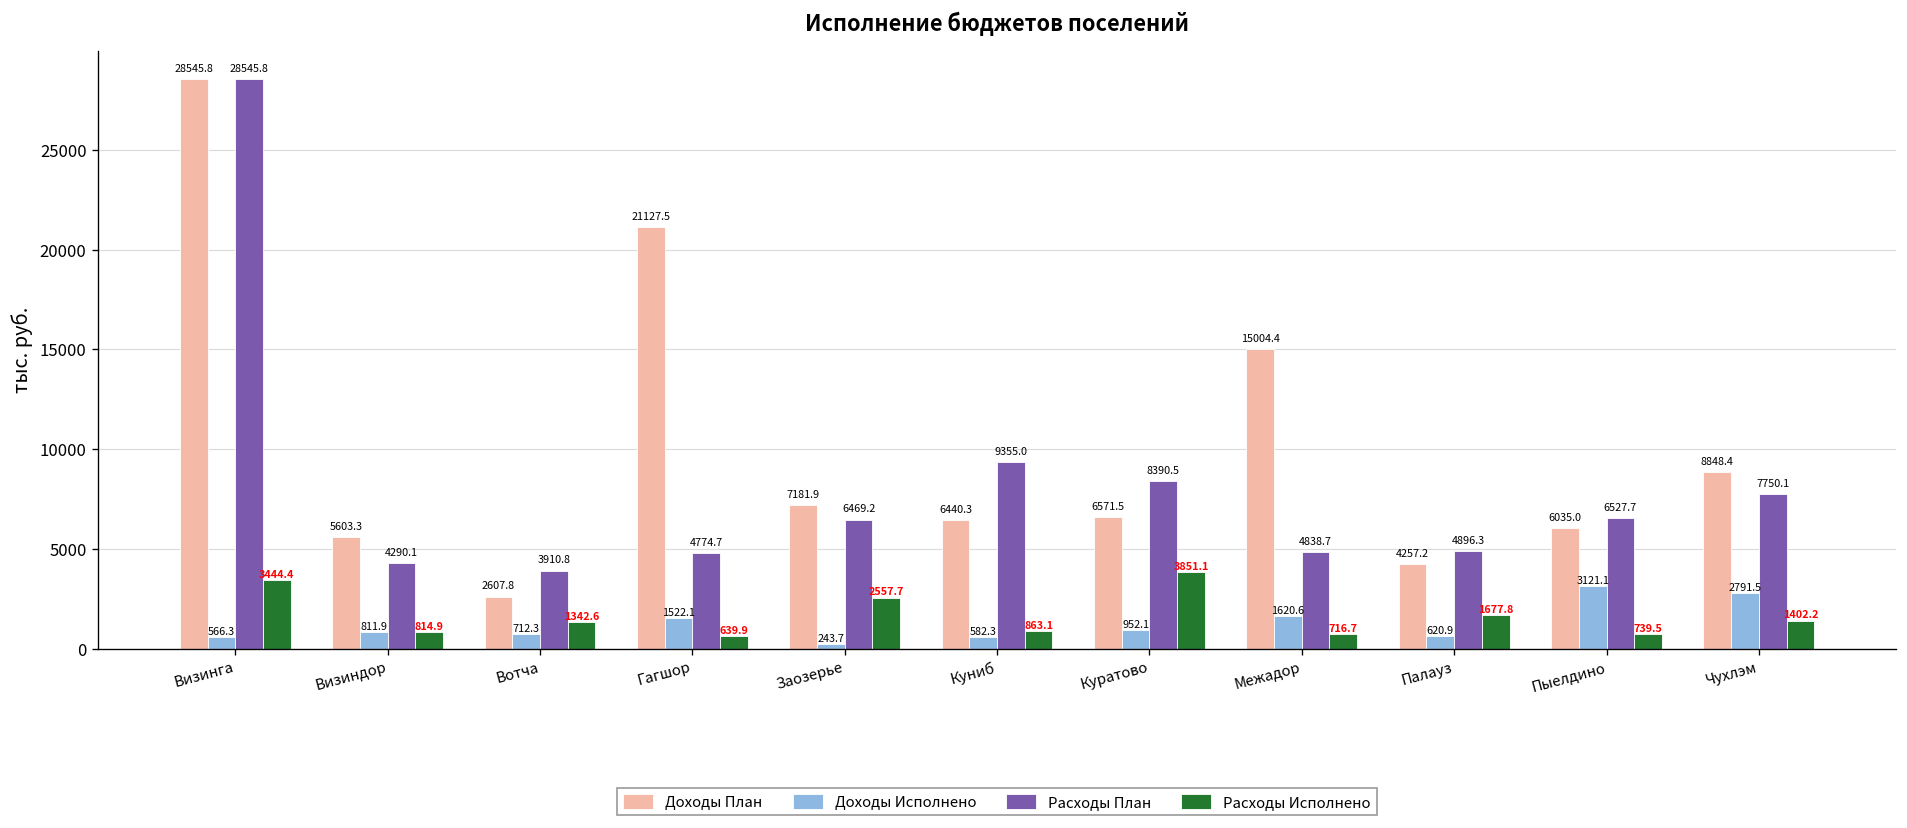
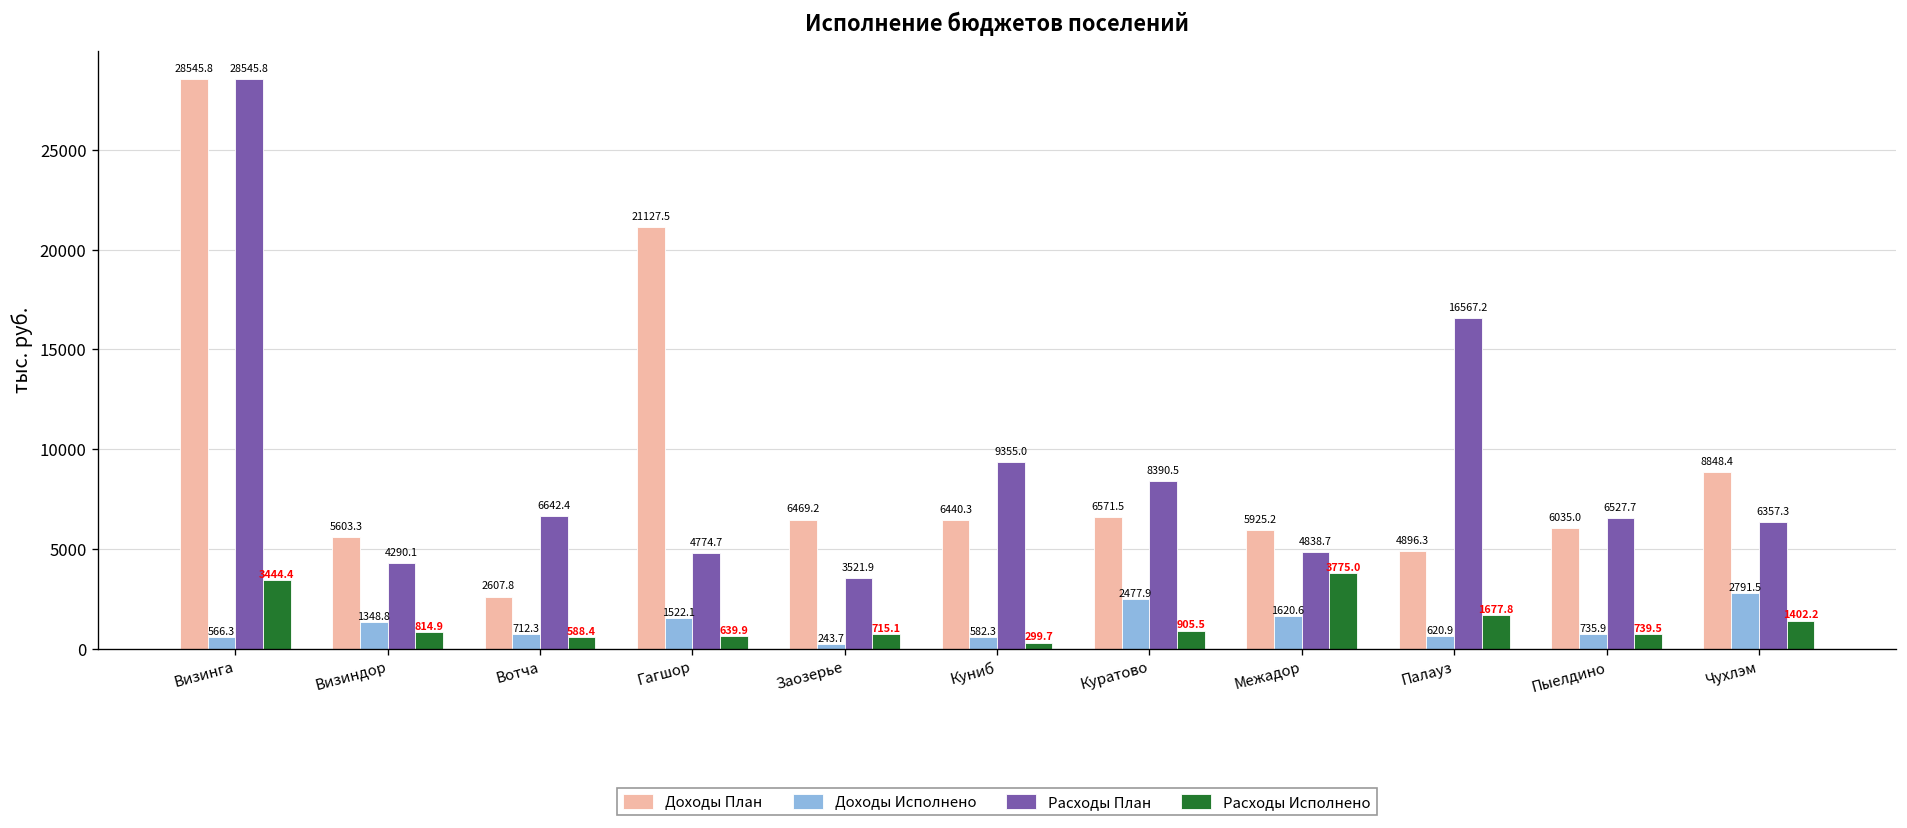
  {
    "Доходы План": {
      "Визинга": 28545.8,
      "Визиндор": 5603.3,
      "Вотча": 2607.8,
      "Гагшор": 21127.5,
-     "Заозерье": 7181.9,
+     "Заозерье": 6469.2,
      "Куниб": 6440.3,
      "Куратово": 6571.5,
-     "Межадор": 15004.4,
-     "Палауз": 4257.2,
+     "Межадор": 5925.2,
+     "Палауз": 4896.3,
      "Пыелдино": 6035.0,
      "Чухлэм": 8848.4
    },
    "Доходы Исполнено": {
      "Визинга": 566.3,
-     "Визиндор": 811.9,
+     "Визиндор": 1348.8,
      "Вотча": 712.3,
      "Гагшор": 1522.1,
      "Заозерье": 243.7,
      "Куниб": 582.3,
-     "Куратово": 952.1,
+     "Куратово": 2477.9,
      "Межадор": 1620.6,
      "Палауз": 620.9,
-     "Пыелдино": 3121.1,
+     "Пыелдино": 735.9,
      "Чухлэм": 2791.5
    },
    "Расходы План": {
      "Визинга": 28545.8,
      "Визиндор": 4290.1,
-     "Вотча": 3910.8,
+     "Вотча": 6642.4,
      "Гагшор": 4774.7,
-     "Заозерье": 6469.2,
+     "Заозерье": 3521.9,
      "Куниб": 9355.0,
      "Куратово": 8390.5,
      "Межадор": 4838.7,
-     "Палауз": 4896.3,
+     "Палауз": 16567.2,
      "Пыелдино": 6527.7,
-     "Чухлэм": 7750.1
+     "Чухлэм": 6357.3
    },
    "Расходы Исполнено": {
      "Визинга": 3444.4,
      "Визиндор": 814.9,
-     "Вотча": 1342.6,
+     "Вотча": 588.4,
      "Гагшор": 639.9,
-     "Заозерье": 2557.7,
-     "Куниб": 863.1,
-     "Куратово": 3851.1,
-     "Межадор": 716.7,
+     "Заозерье": 715.1,
+     "Куниб": 299.7,
+     "Куратово": 905.5,
+     "Межадор": 3775.0,
      "Палауз": 1677.8,
      "Пыелдино": 739.5,
      "Чухлэм": 1402.2
    }
  }
